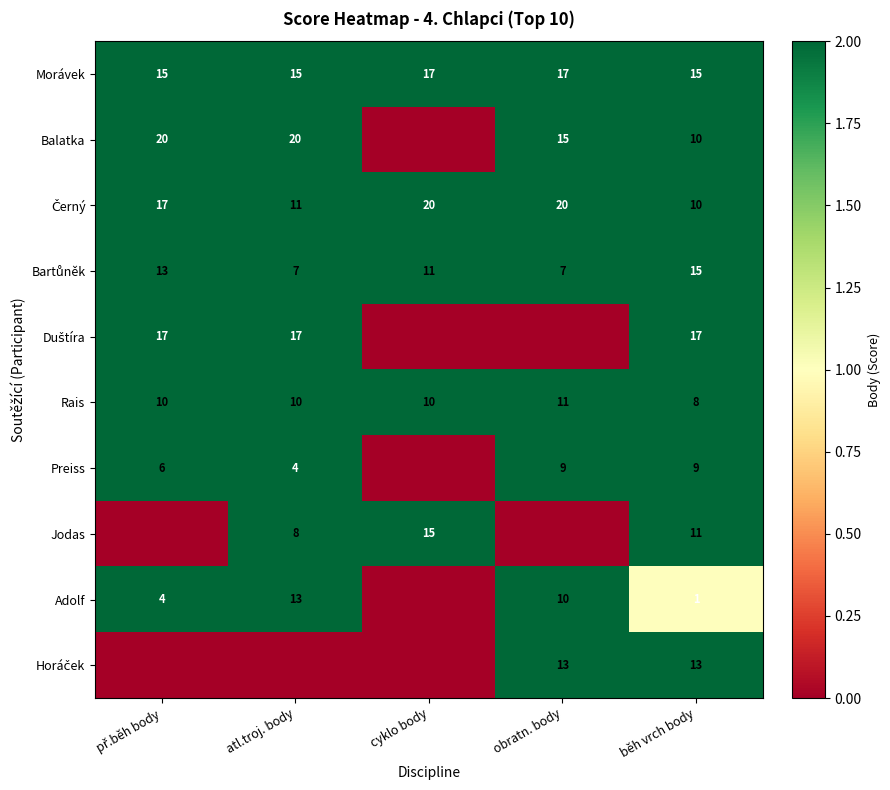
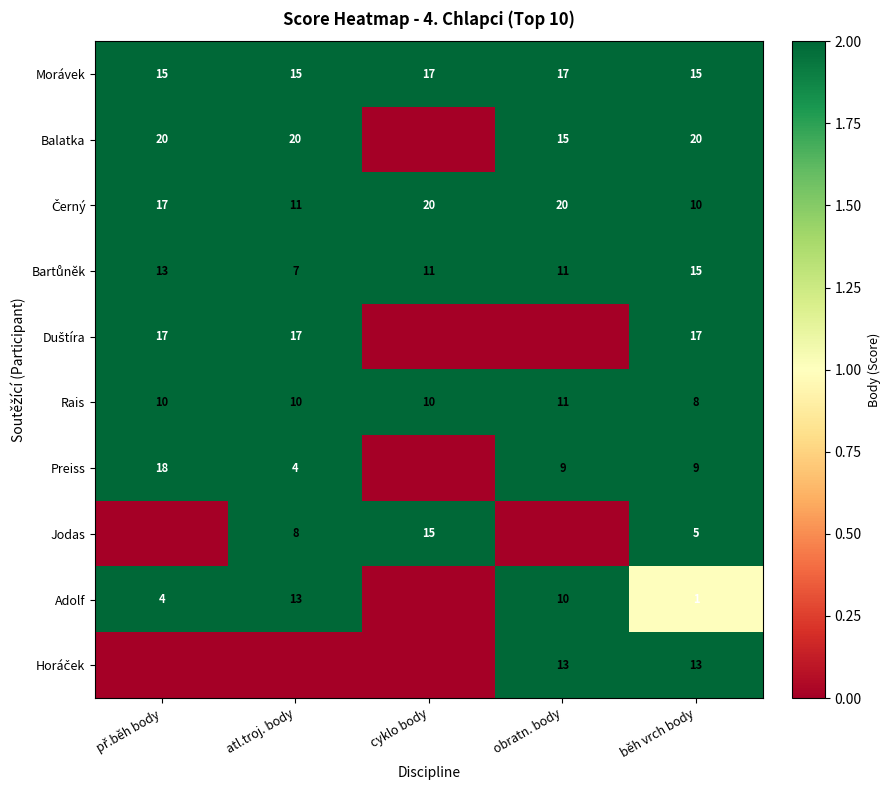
  {
    "Morávek": {
      "př.běh body": 15,
      "atl.troj. body": 15,
      "cyklo body": 17,
      "obratn. body": 17,
      "běh vrch body": 15
    },
    "Balatka": {
      "př.běh body": 20,
      "atl.troj. body": 20,
      "obratn. body": 15,
-     "běh vrch body": 10
+     "běh vrch body": 20
    },
    "Černý": {
      "př.běh body": 17,
      "atl.troj. body": 11,
      "cyklo body": 20,
      "obratn. body": 20,
      "běh vrch body": 10
    },
    "Bartůněk": {
      "př.běh body": 13,
      "atl.troj. body": 7,
      "cyklo body": 11,
-     "obratn. body": 7,
+     "obratn. body": 11,
      "běh vrch body": 15
    },
    "Duštíra": {
      "př.běh body": 17,
      "atl.troj. body": 17,
      "běh vrch body": 17
    },
    "Rais": {
      "př.běh body": 10,
      "atl.troj. body": 10,
      "cyklo body": 10,
      "obratn. body": 11,
      "běh vrch body": 8
    },
    "Preiss": {
-     "př.běh body": 6,
+     "př.běh body": 18,
      "atl.troj. body": 4,
      "obratn. body": 9,
      "běh vrch body": 9
    },
    "Jodas": {
      "atl.troj. body": 8,
      "cyklo body": 15,
-     "běh vrch body": 11
+     "běh vrch body": 5
    },
    "Adolf": {
      "př.běh body": 4,
      "atl.troj. body": 13,
      "obratn. body": 10,
      "běh vrch body": 1
    },
    "Horáček": {
      "obratn. body": 13,
      "běh vrch body": 13
    }
  }
